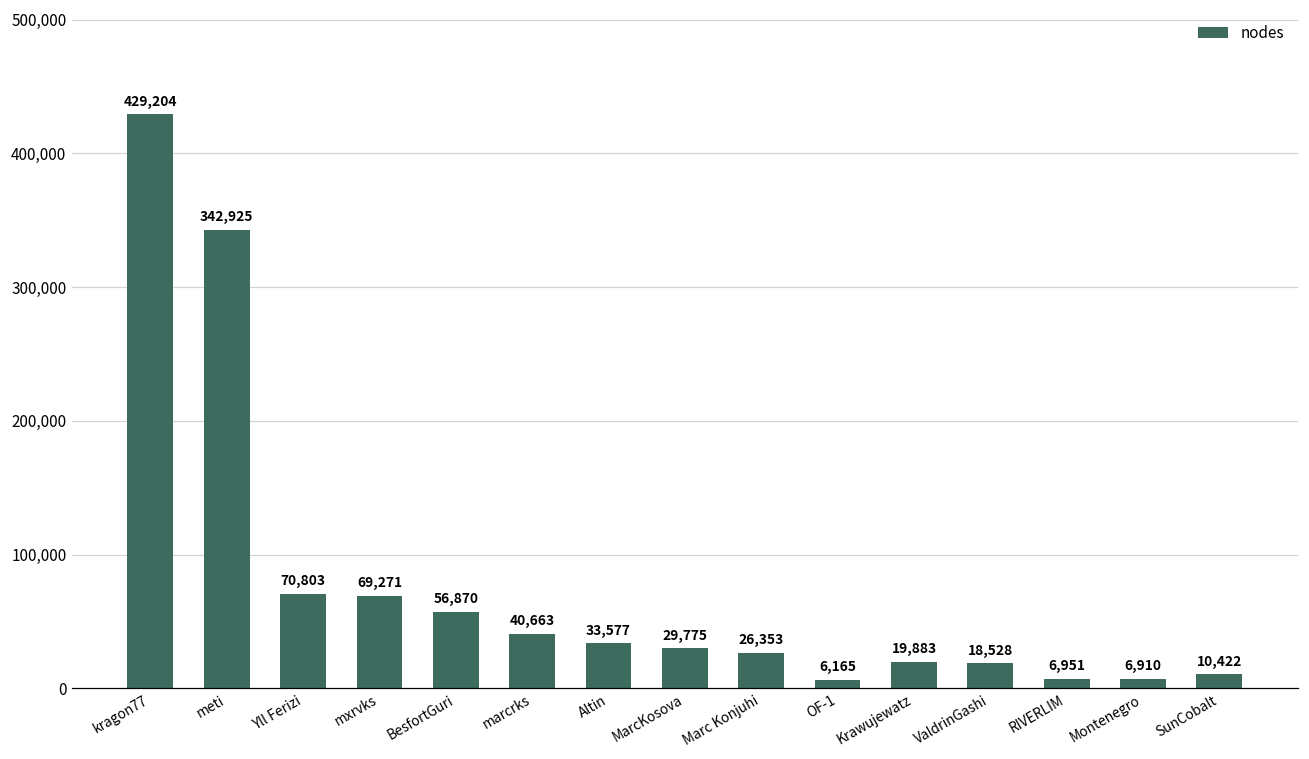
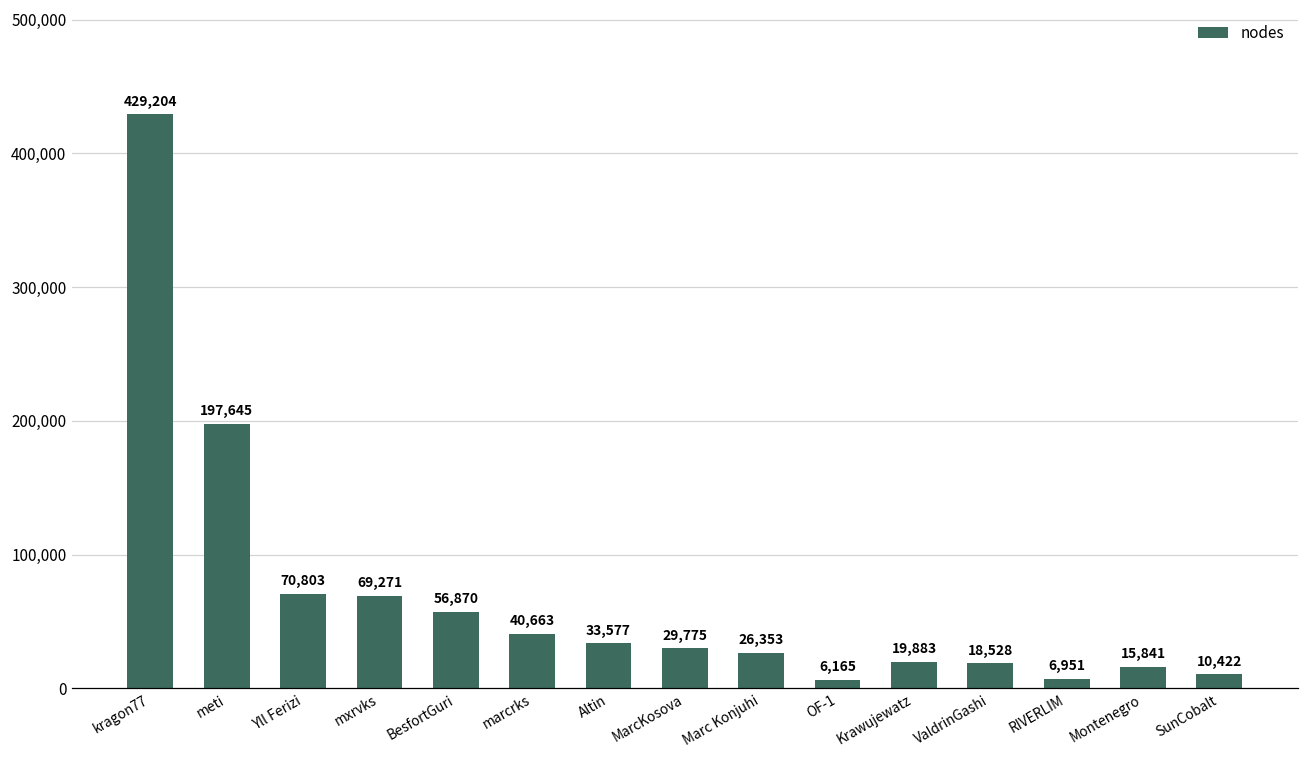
  {
    "kragon77": "429,204",
-   "meti": "342,925",
+   "meti": "197,645",
    "Yll Ferizi": "70,803",
    "mxrvks": "69,271",
    "BesfortGuri": "56,870",
    "marcrks": "40,663",
    "Altin": "33,577",
    "MarcKosova": "29,775",
    "Marc Konjuhi": "26,353",
    "OF-1": "6,165",
    "Krawujewatz": "19,883",
    "ValdrinGashi": "18,528",
    "RIVERLIM": "6,951",
-   "Montenegro": "6,910",
+   "Montenegro": "15,841",
    "SunCobalt": "10,422"
  }
